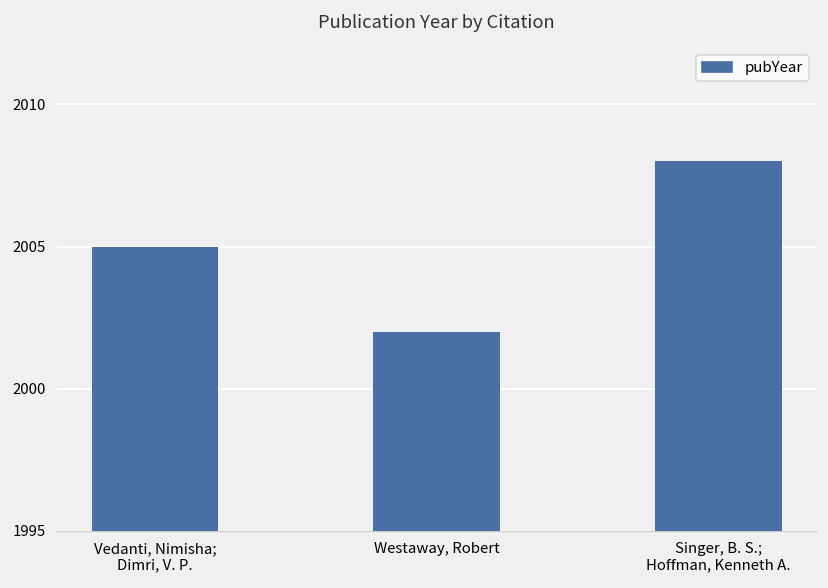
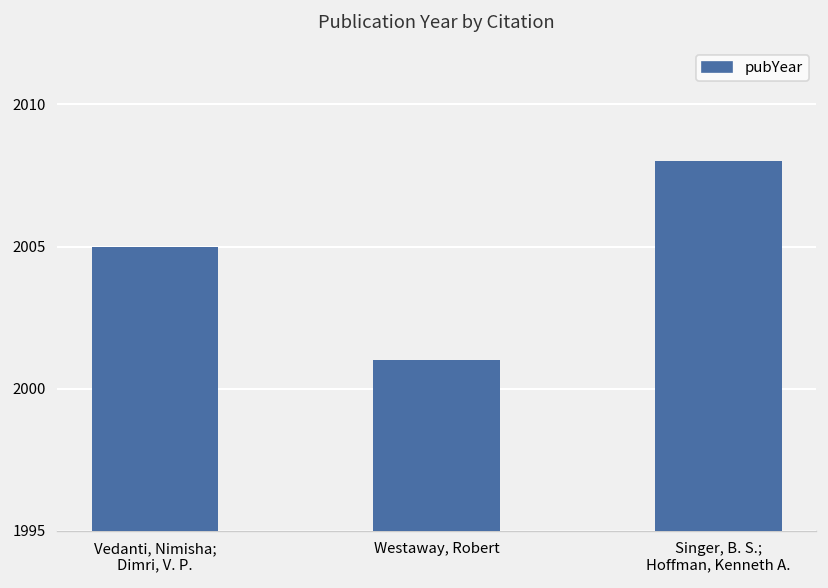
  {
    "Vedanti, Nimisha; Dimri, V. P.": 2005,
-   "Westaway, Robert": 2002,
+   "Westaway, Robert": 2001,
    "Singer, B. S.; Hoffman, Kenneth A.": 2008
  }
